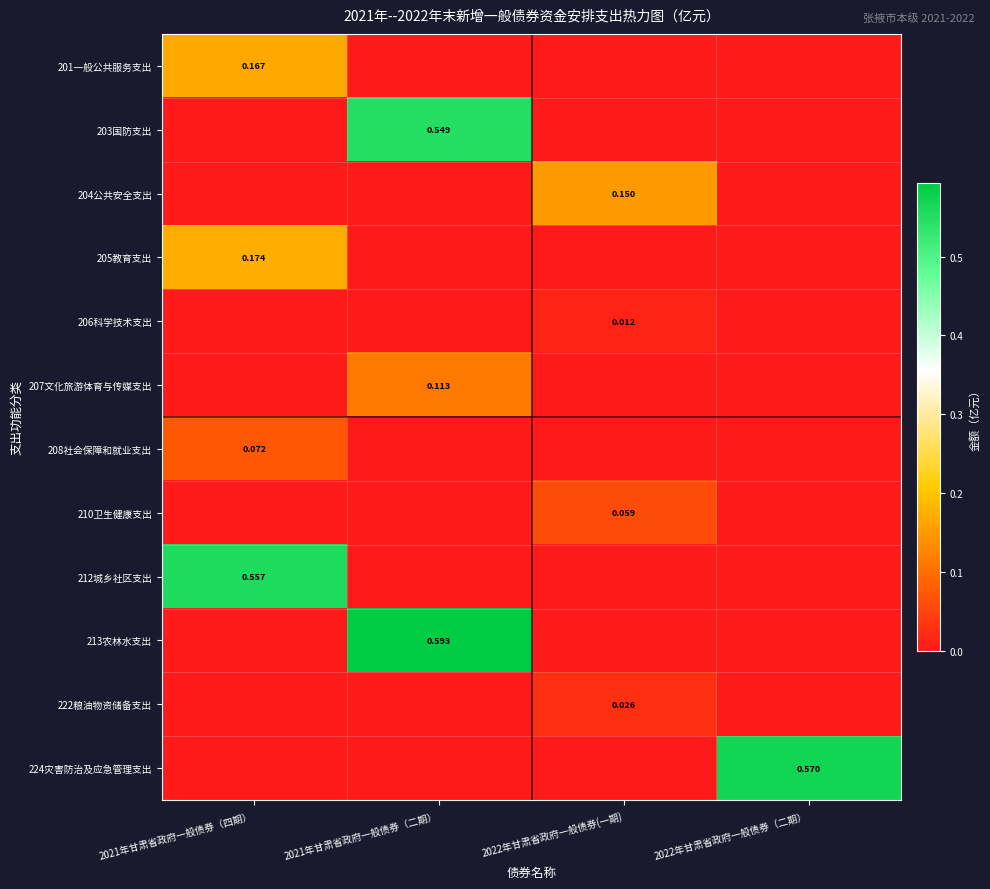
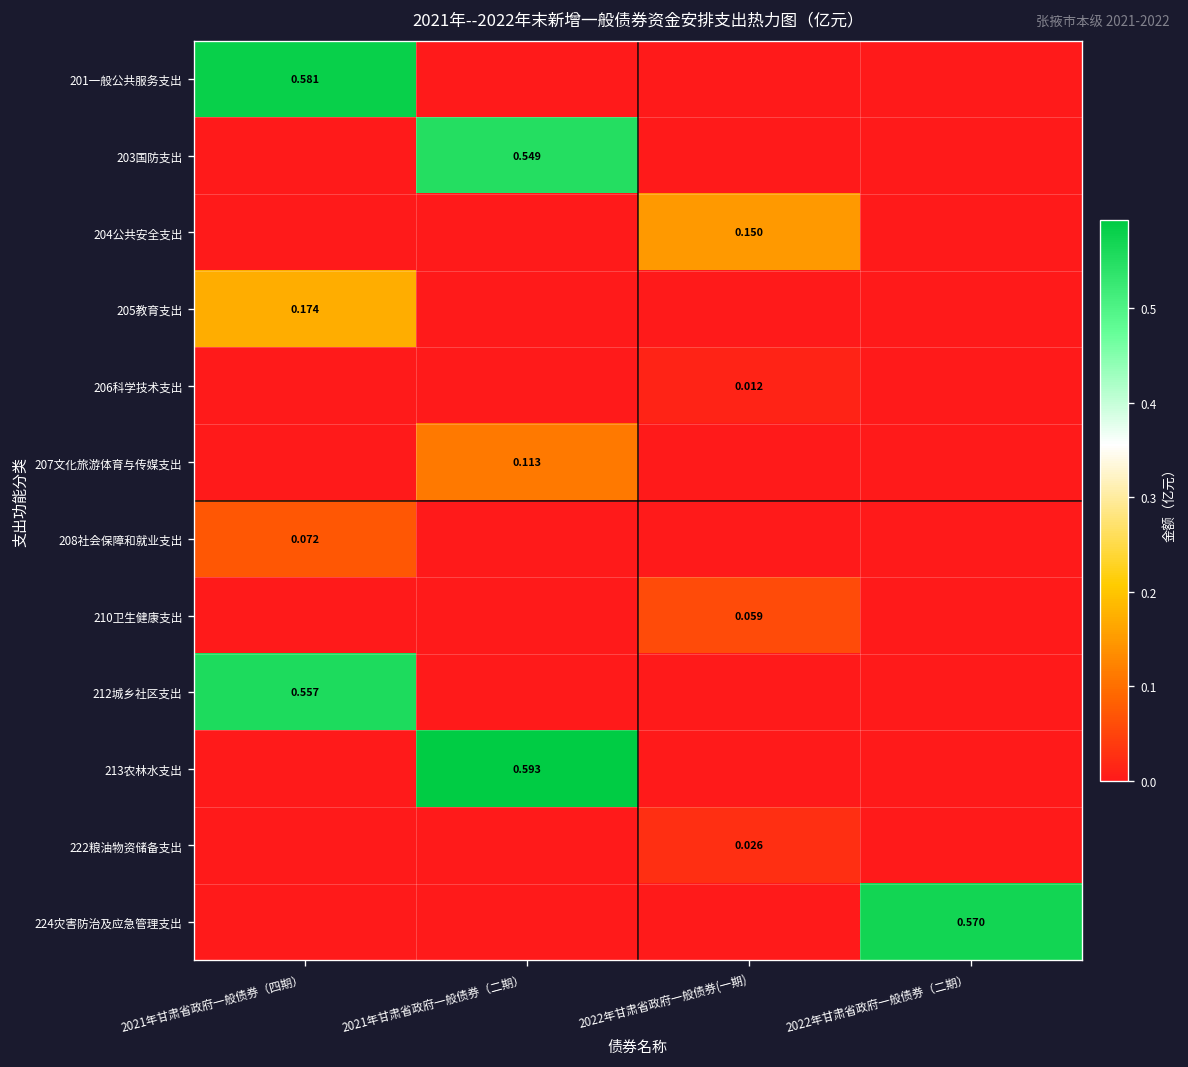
  {
    "201一般公共服务支出": {
-     "2021年甘肃省政府一般债券（四期）": 0.167
+     "2021年甘肃省政府一般债券（四期）": 0.581
    },
    "203国防支出": {
      "2021年甘肃省政府一般债券（二期）": 0.549
    },
    "204公共安全支出": {
      "2022年甘肃省政府一般债券(一期)": 0.150
    },
    "205教育支出": {
      "2021年甘肃省政府一般债券（四期）": 0.174
    },
    "206科学技术支出": {
      "2022年甘肃省政府一般债券(一期)": 0.012
    },
    "207文化旅游体育与传媒支出": {
      "2021年甘肃省政府一般债券（二期）": 0.113
    },
    "208社会保障和就业支出": {
      "2021年甘肃省政府一般债券（四期）": 0.072
    },
    "210卫生健康支出": {
      "2022年甘肃省政府一般债券(一期)": 0.059
    },
    "212城乡社区支出": {
      "2021年甘肃省政府一般债券（四期）": 0.557
    },
    "213农林水支出": {
      "2021年甘肃省政府一般债券（二期）": 0.593
    },
    "222粮油物资储备支出": {
      "2022年甘肃省政府一般债券(一期)": 0.026
    },
    "224灾害防治及应急管理支出": {
      "2022年甘肃省政府一般债券（二期）": 0.570
    }
  }
